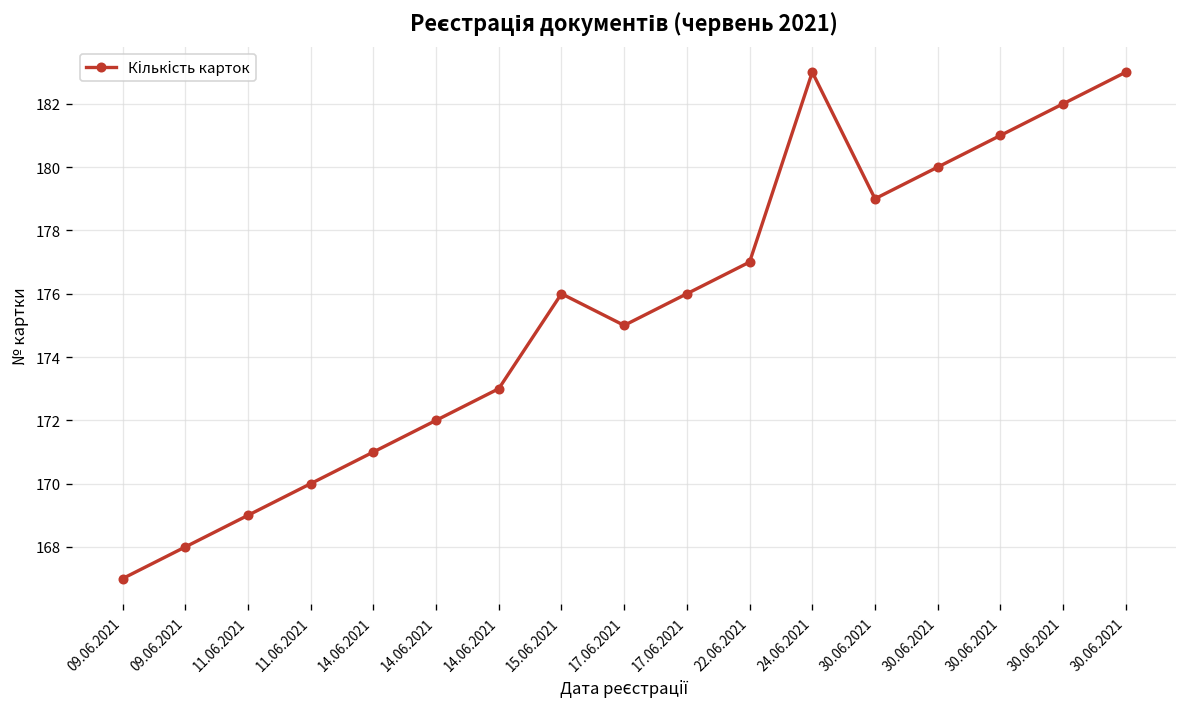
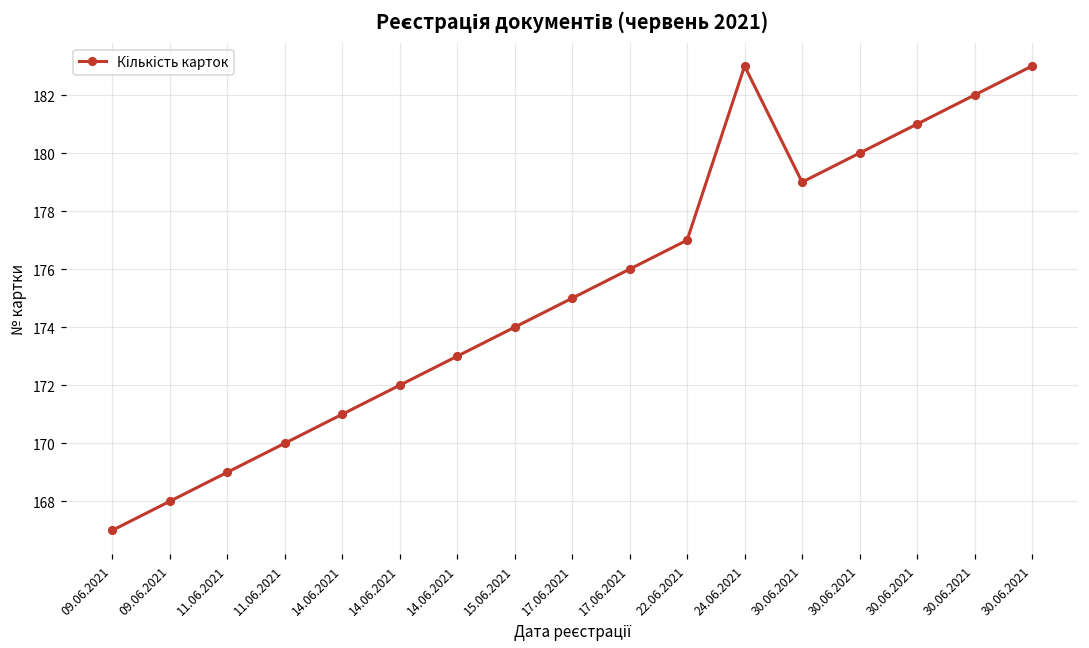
  {
-   "15.06.2021": 176,
+   "15.06.2021": 174,
    "22.06.2021": 177,
    "24.06.2021": 183
  }
